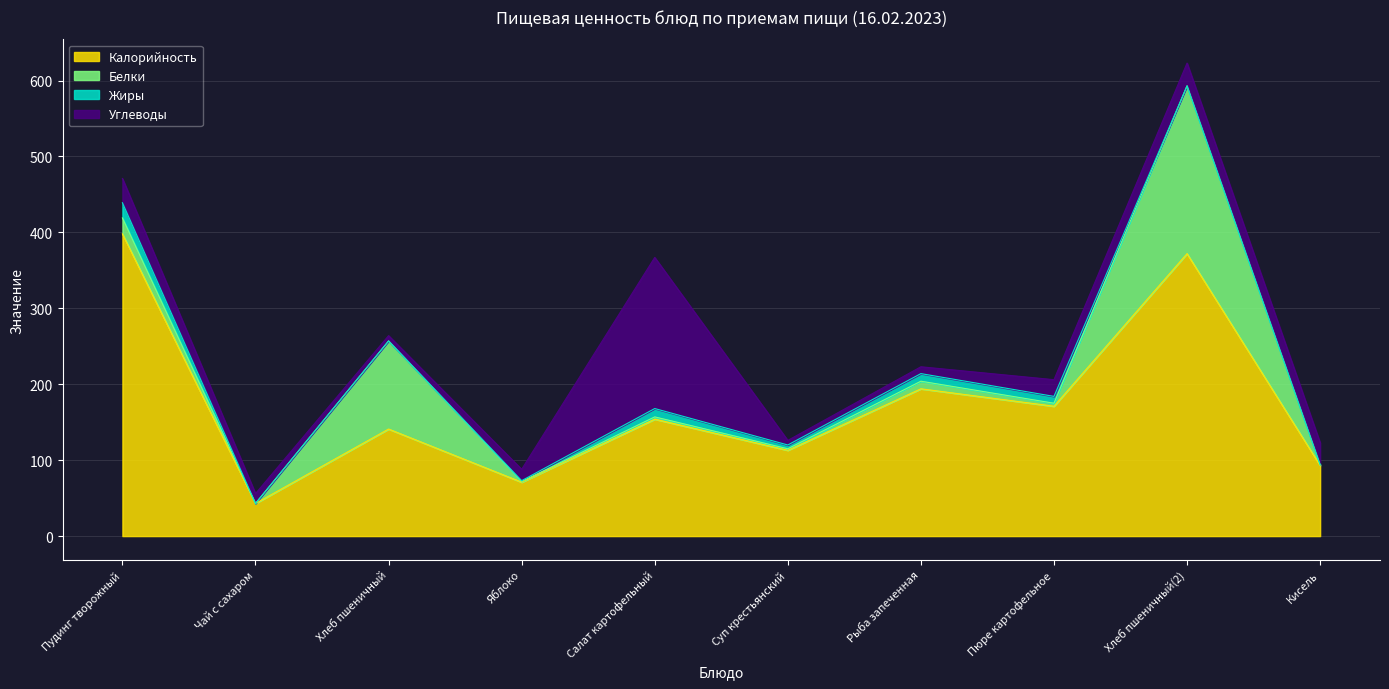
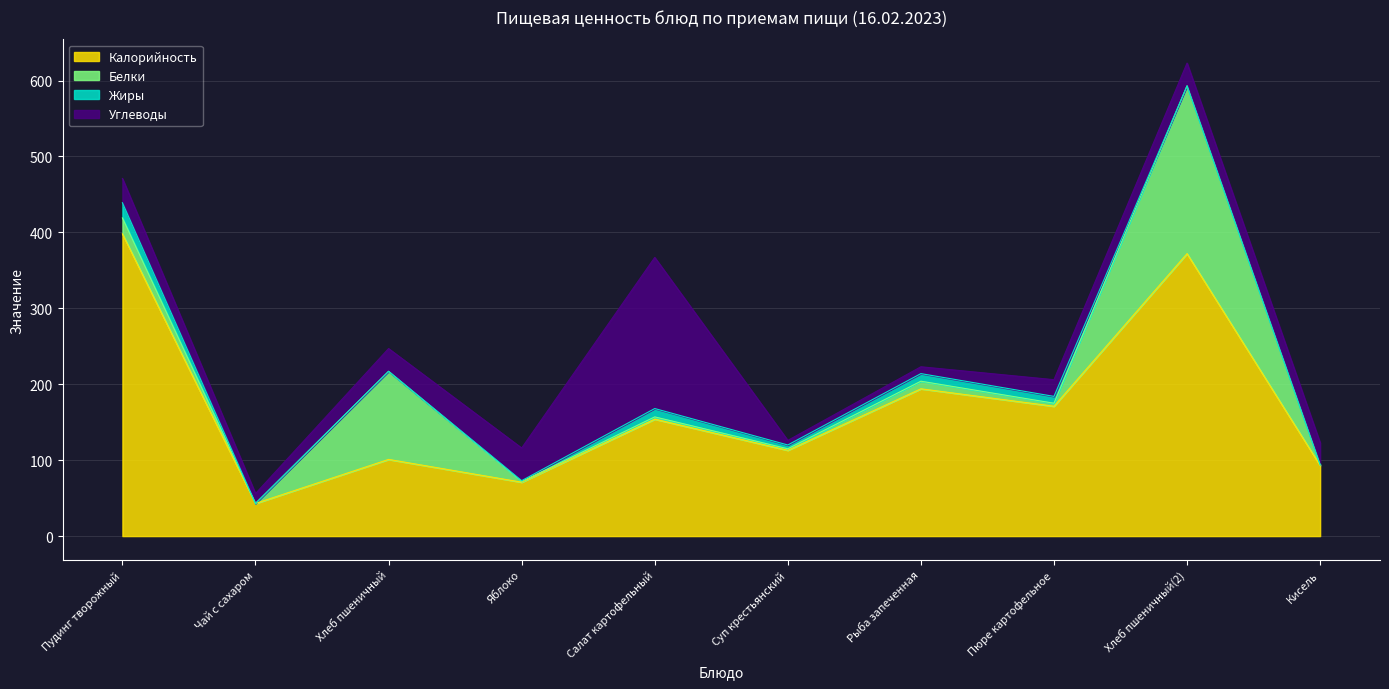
  {
    "Калорийность": {
      "Пудинг творожный": 400,
-     "Хлеб пшеничный": 140,
+     "Хлеб пшеничный": 100,
      "Рыба запеченная": 190,
      "Пюре картофельное": 170,
      "Хлеб пшеничный(2)": 370
    },
    "Белки": {
      "Пудинг творожный": 20,
      "Рыба запеченная": 10,
      "Пюре картофельное": 0
    },
    "Жиры": {
      "Пудинг творожный": 20,
      "Салат картофельный": 10,
      "Суп крестьянский": 10,
      "Рыба запеченная": 10,
      "Пюре картофельное": 10
    },
    "Углеводы": {
      "Пудинг творожный": 30,
      "Чай с сахаром": 10,
-     "Хлеб пшеничный": 10,
-     "Яблоко": 20,
+     "Хлеб пшеничный": 30,
+     "Яблоко": 40,
      "Салат картофельный": 200,
      "Суп крестьянский": 10,
      "Рыба запеченная": 10,
      "Пюре картофельное": 20,
      "Хлеб пшеничный(2)": 30,
      "Кисель": 30
    }
  }
